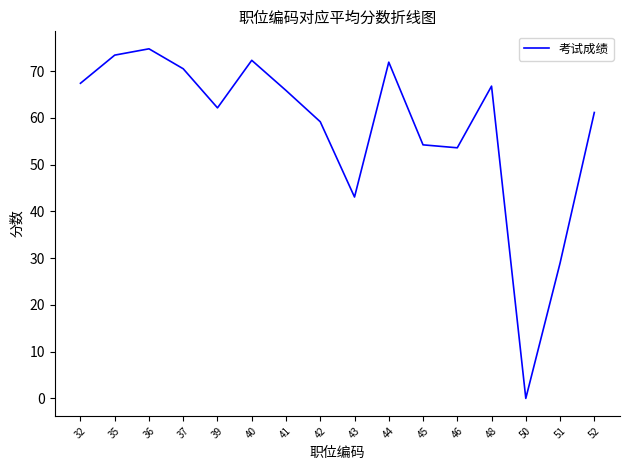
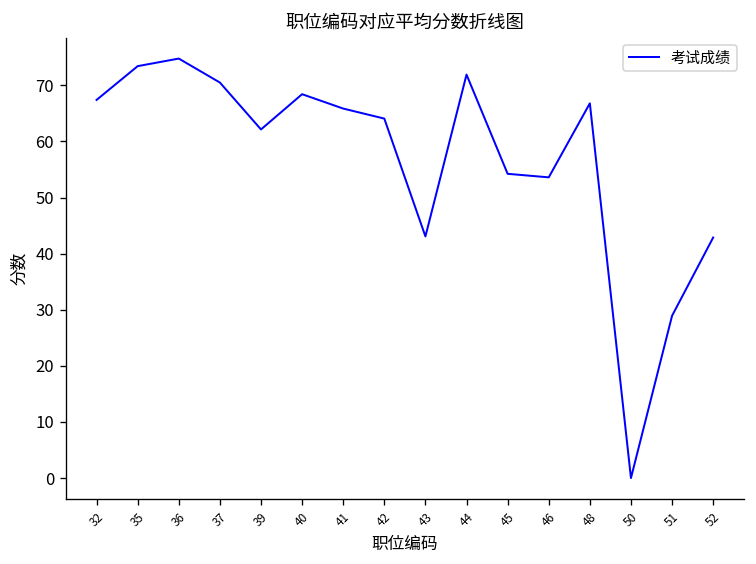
  {
    "32": 67,
    "35": 73,
    "36": 75,
    "37": 71,
    "39": 62,
-   "40": 72,
+   "40": 68,
    "41": 66,
-   "42": 59,
+   "42": 64,
    "43": 43,
    "44": 72,
    "45": 54,
    "46": 54,
    "48": 67,
    "50": 0,
    "51": 29,
-   "52": 61
+   "52": 43
  }
